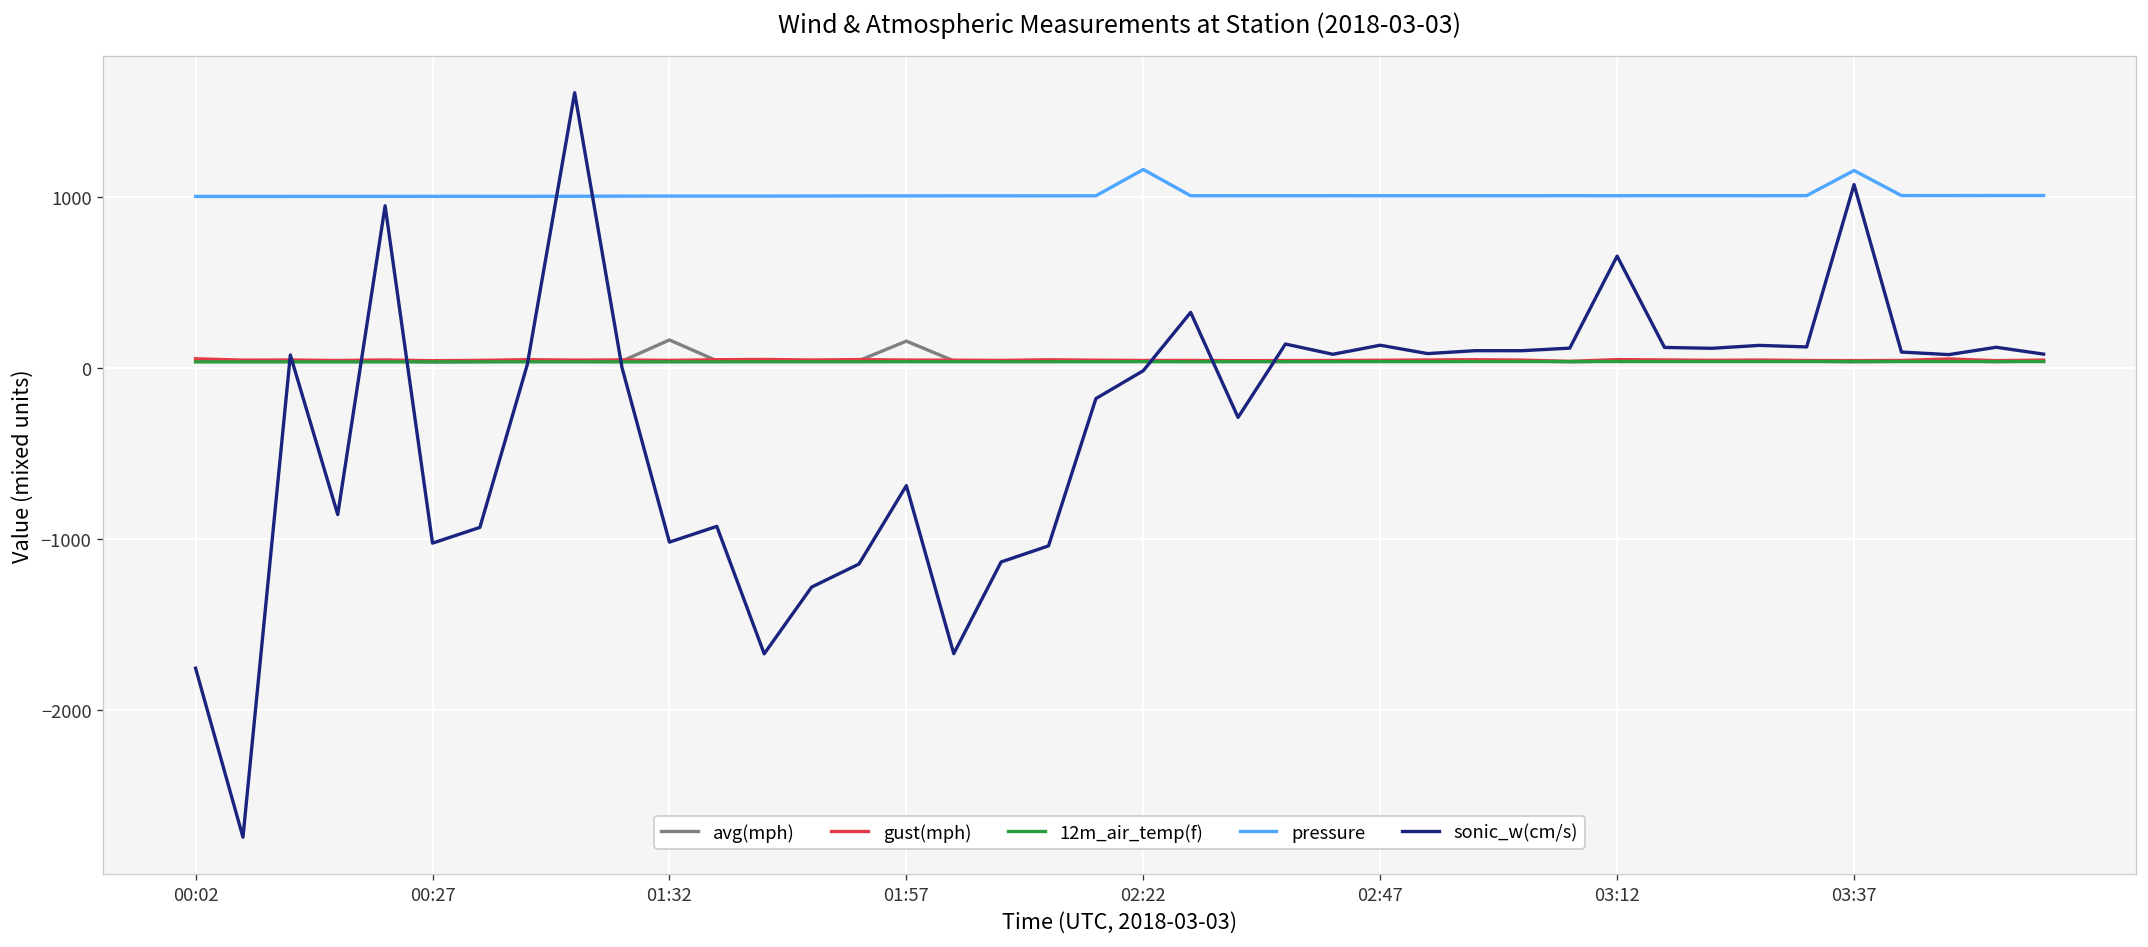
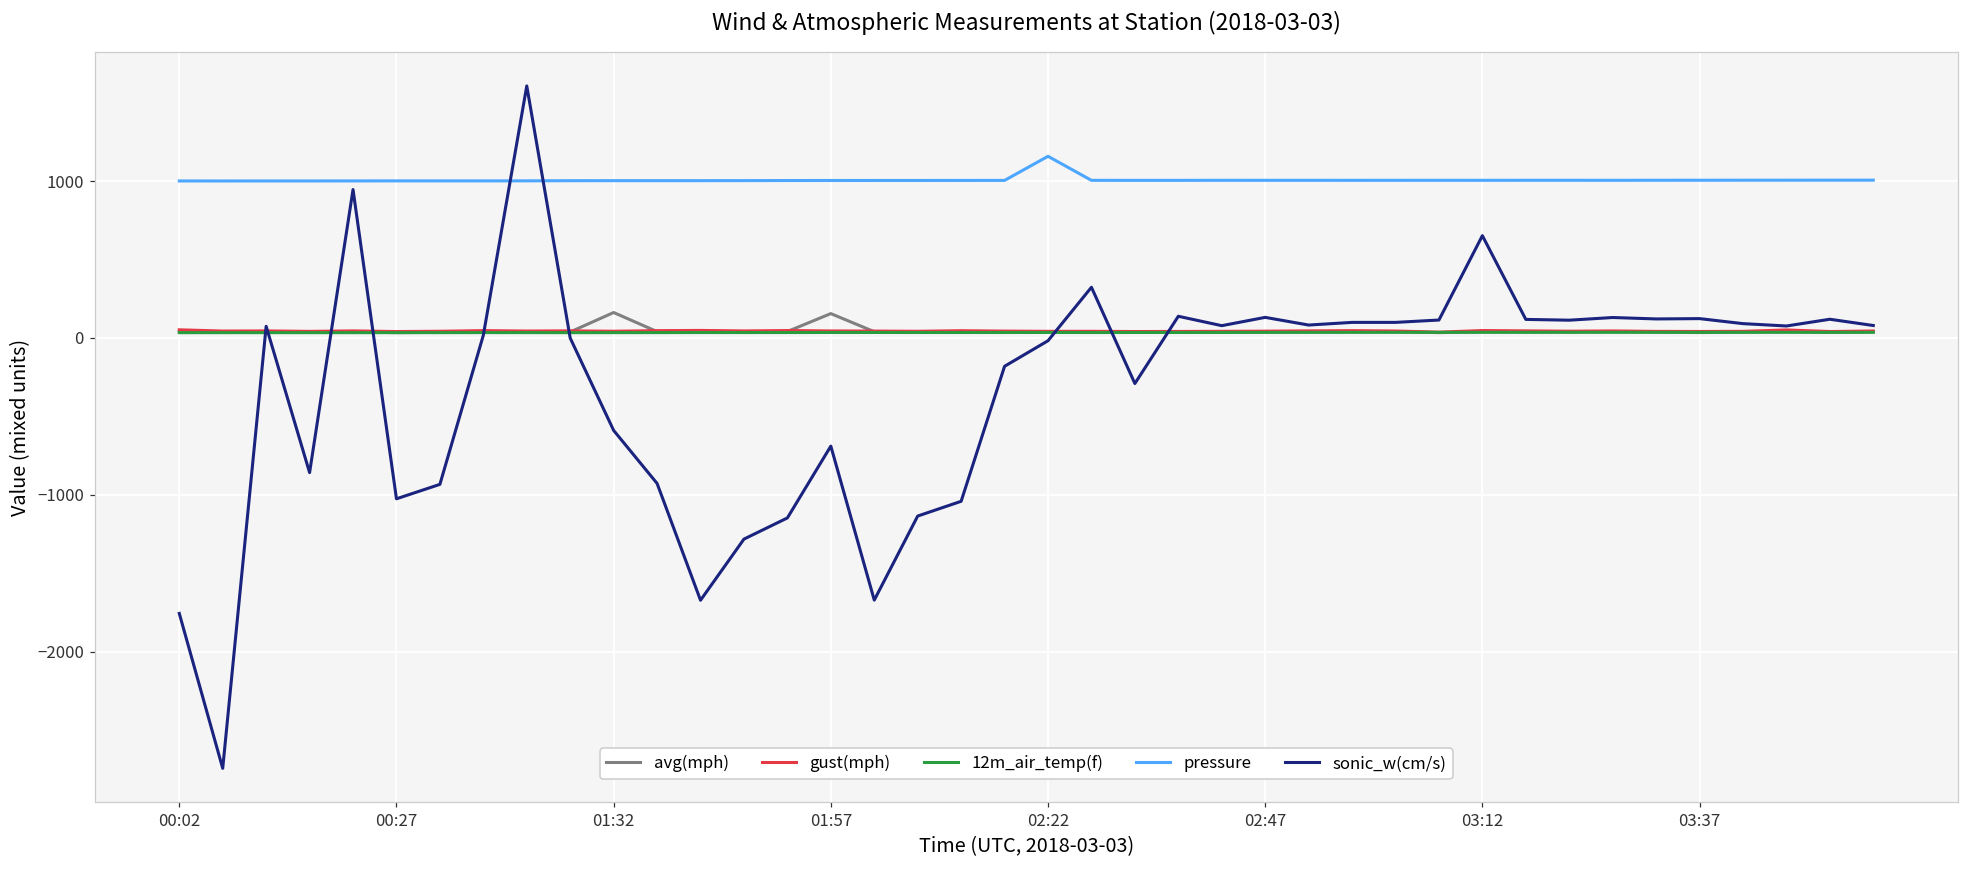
  {
    "avg(mph)": {
      "01:32": 160,
      "01:57": 160
    },
    "pressure": {
      "00:02": 1000,
      "00:27": 1000,
      "01:32": 1000,
      "01:57": 1000,
      "02:22": 1160,
      "02:47": 1000,
      "03:12": 1000,
-     "03:37": 1150
+     "03:37": 1010
    },
    "sonic_w(cm/s)": {
      "00:02": -1760,
      "00:27": -1030,
-     "01:32": -1020,
+     "01:32": -590,
      "01:57": -690,
      "02:22": -20,
      "02:47": 130,
      "03:12": 650,
-     "03:37": 1070
+     "03:37": 120
    }
  }
